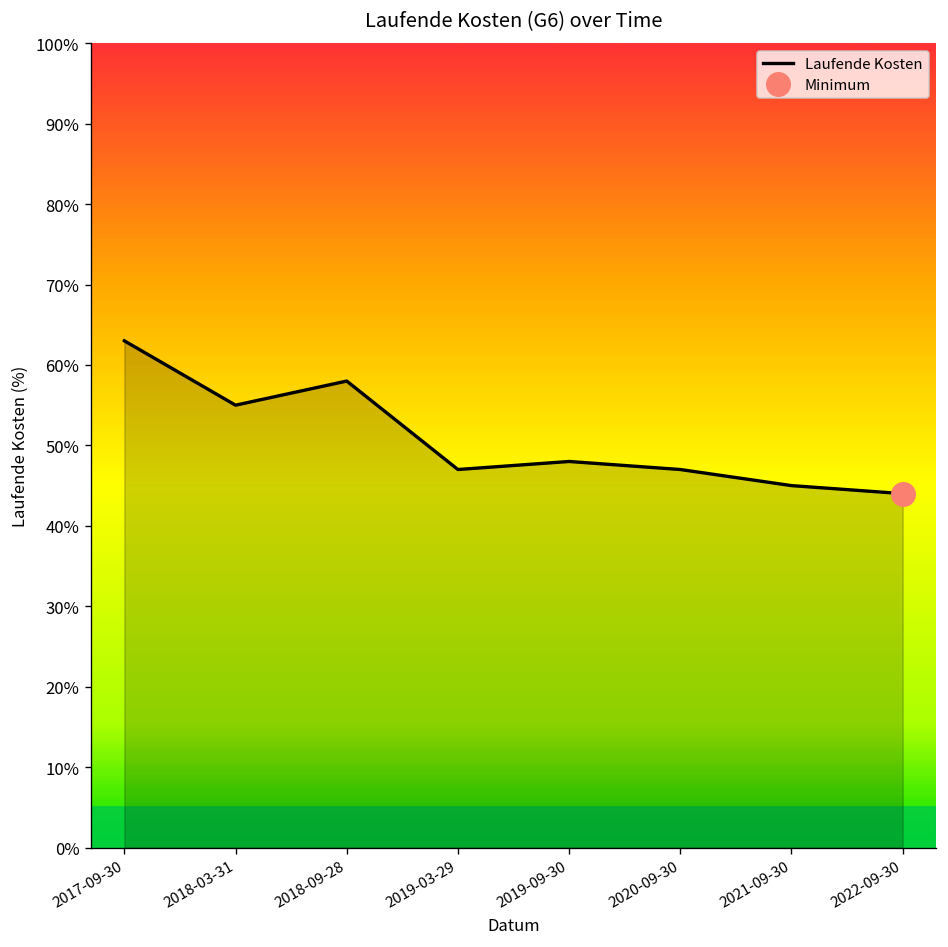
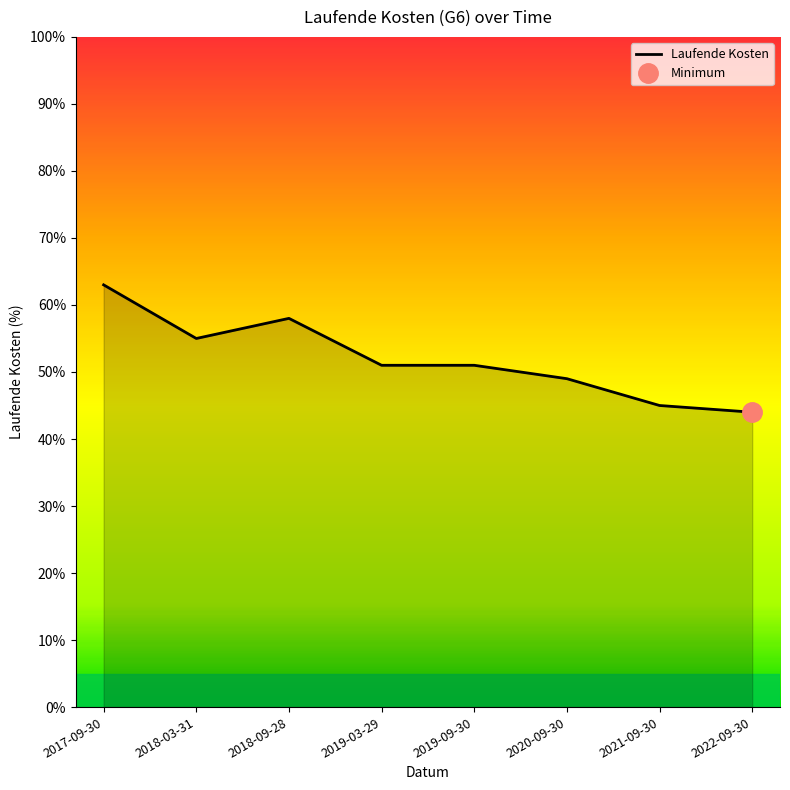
  {
    "Laufende Kosten": {
      "2017-09-30": "63%",
      "2018-03-31": "55%",
      "2018-09-28": "58%",
-     "2019-03-29": "47%",
-     "2019-09-30": "48%",
-     "2020-09-30": "47%",
+     "2019-03-29": "51%",
+     "2019-09-30": "51%",
+     "2020-09-30": "49%",
      "2021-09-30": "45%"
    }
  }
